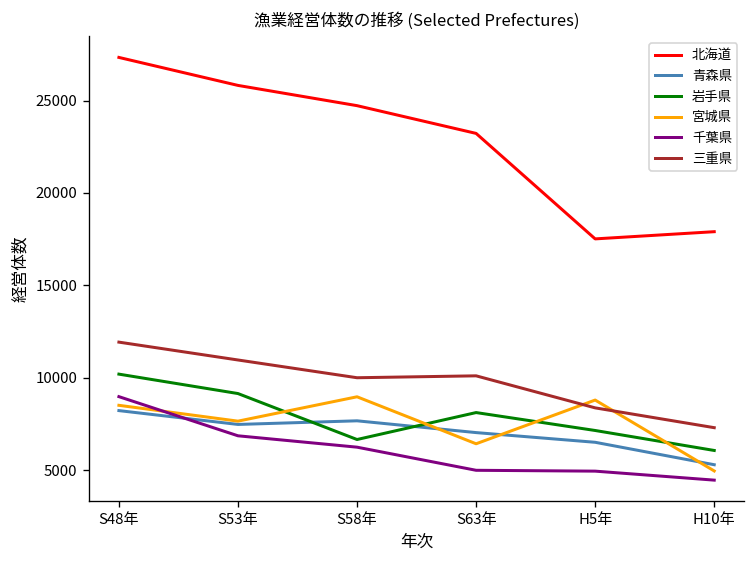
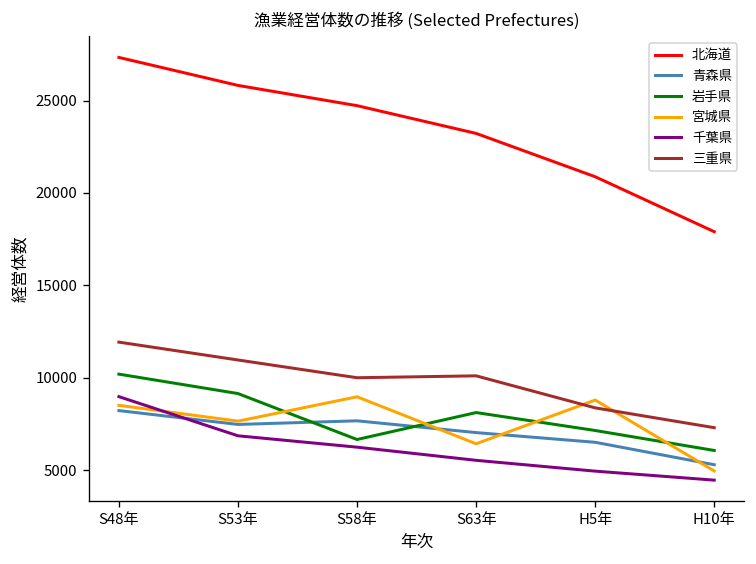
  {
    "北海道": {
      "S48年": 27300,
      "S53年": 25800,
      "S58年": 24700,
      "S63年": 23200,
-     "H5年": 17500,
+     "H5年": 20900,
      "H10年": 17900
    },
    "青森県": {
      "S48年": 8200,
      "S53年": 7500,
      "S58年": 7700,
      "S63年": 7000,
      "H5年": 6500,
      "H10年": 5300
    },
    "岩手県": {
      "S48年": 10200,
      "S53年": 9200,
      "S58年": 6700,
      "S63年": 8100,
      "H5年": 7200,
      "H10年": 6100
    },
    "宮城県": {
      "S48年": 8500,
      "S53年": 7700,
      "S58年": 9000,
      "S63年": 6400,
      "H5年": 8800,
      "H10年": 5000
    },
    "千葉県": {
      "S48年": 9000,
      "S53年": 6900,
      "S58年": 6300,
-     "S63年": 5000,
+     "S63年": 5500,
      "H5年": 5000,
      "H10年": 4500
    },
    "三重県": {
      "S48年": 11900,
      "S53年": 11000,
      "S58年": 10000,
      "S63年": 10100,
      "H5年": 8400,
      "H10年": 7300
    }
  }
